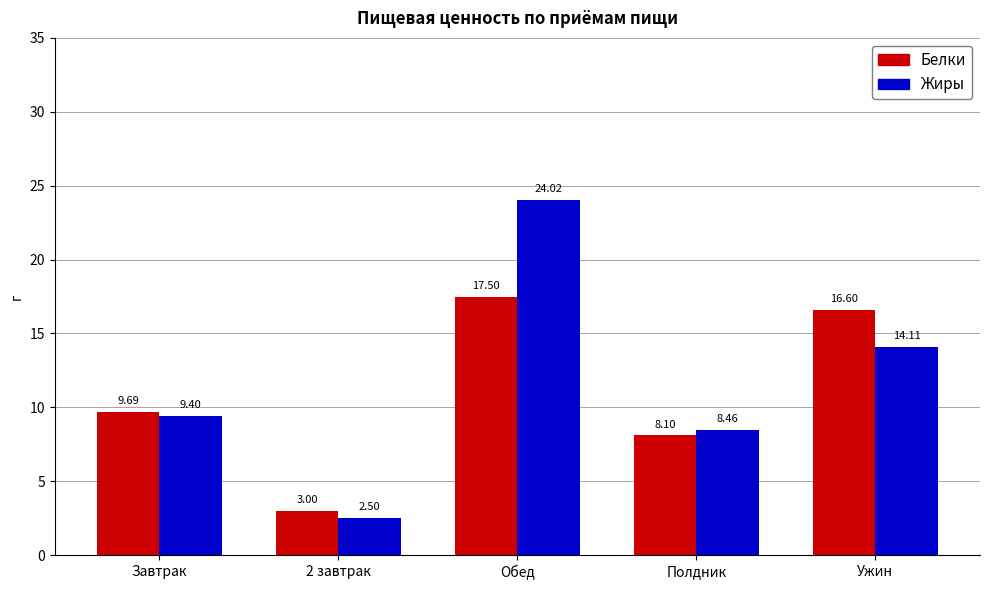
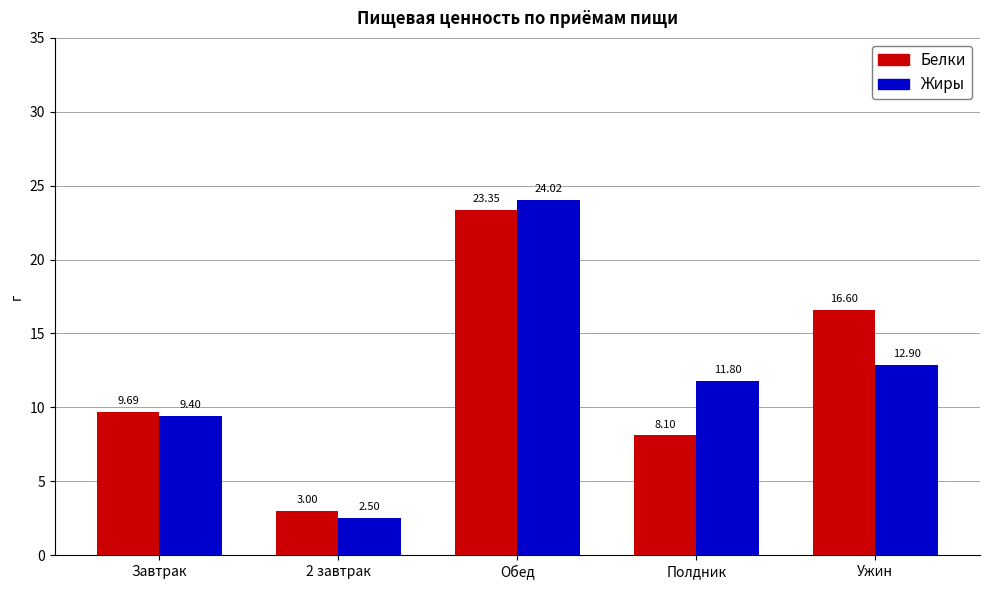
  {
    "Белки": {
      "Завтрак": 9.69,
      "2 завтрак": 3.00,
-     "Обед": 17.50,
+     "Обед": 23.35,
      "Полдник": 8.10,
      "Ужин": 16.60
    },
    "Жиры": {
      "Завтрак": 9.40,
      "2 завтрак": 2.50,
      "Обед": 24.02,
-     "Полдник": 8.46,
-     "Ужин": 14.11
+     "Полдник": 11.80,
+     "Ужин": 12.90
    }
  }
